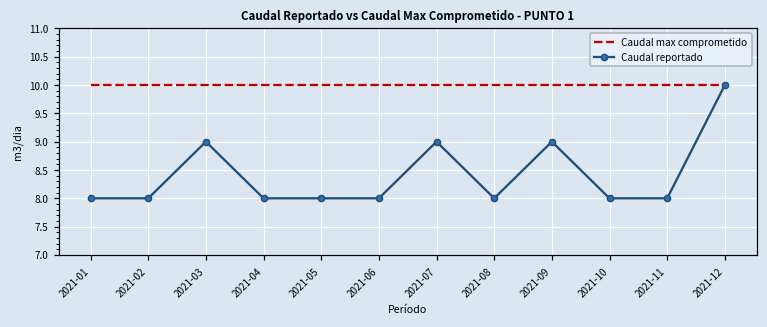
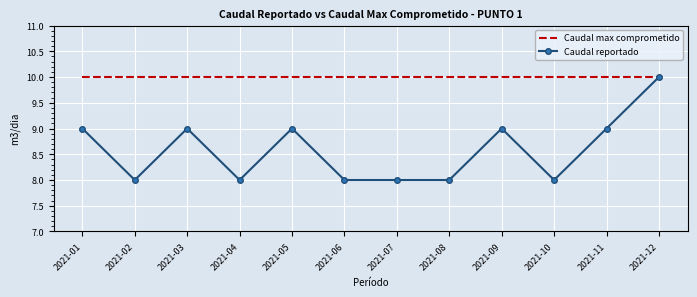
  {
    "Caudal max comprometido": {
      "2021-01": 10,
      "2021-02": 10,
      "2021-03": 10,
      "2021-04": 10,
      "2021-05": 10,
      "2021-06": 10,
      "2021-07": 10,
      "2021-08": 10,
      "2021-09": 10,
      "2021-10": 10,
      "2021-11": 10
    },
    "Caudal reportado": {
-     "2021-01": 8,
+     "2021-01": 9,
      "2021-02": 8,
      "2021-03": 9,
      "2021-04": 8,
-     "2021-05": 8,
+     "2021-05": 9,
      "2021-06": 8,
-     "2021-07": 9,
+     "2021-07": 8,
      "2021-08": 8,
      "2021-09": 9,
      "2021-10": 8,
-     "2021-11": 8
+     "2021-11": 9
    }
  }
